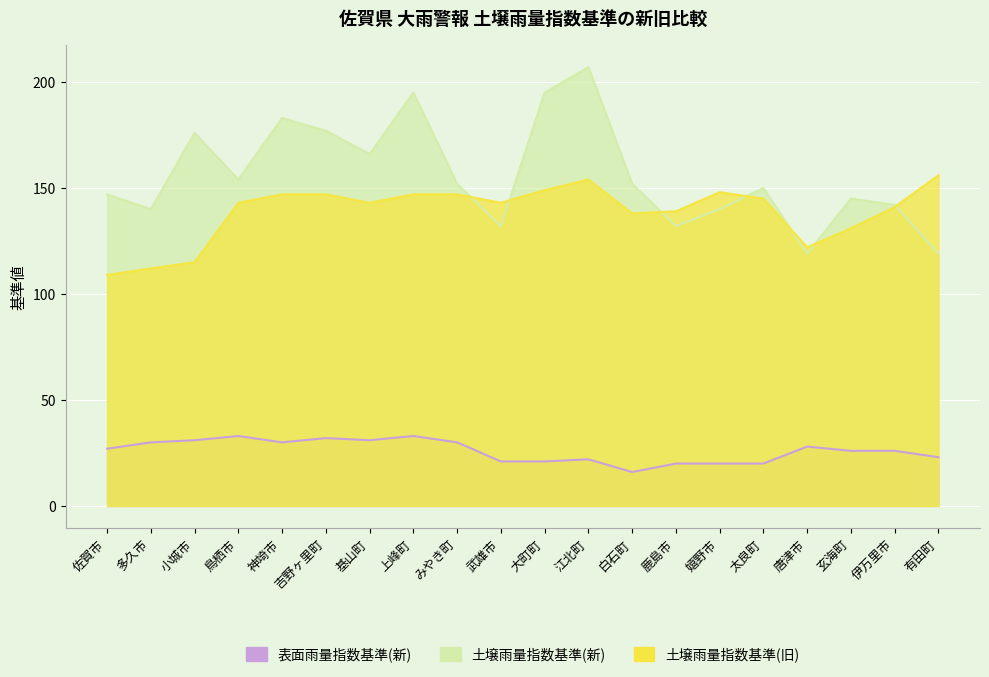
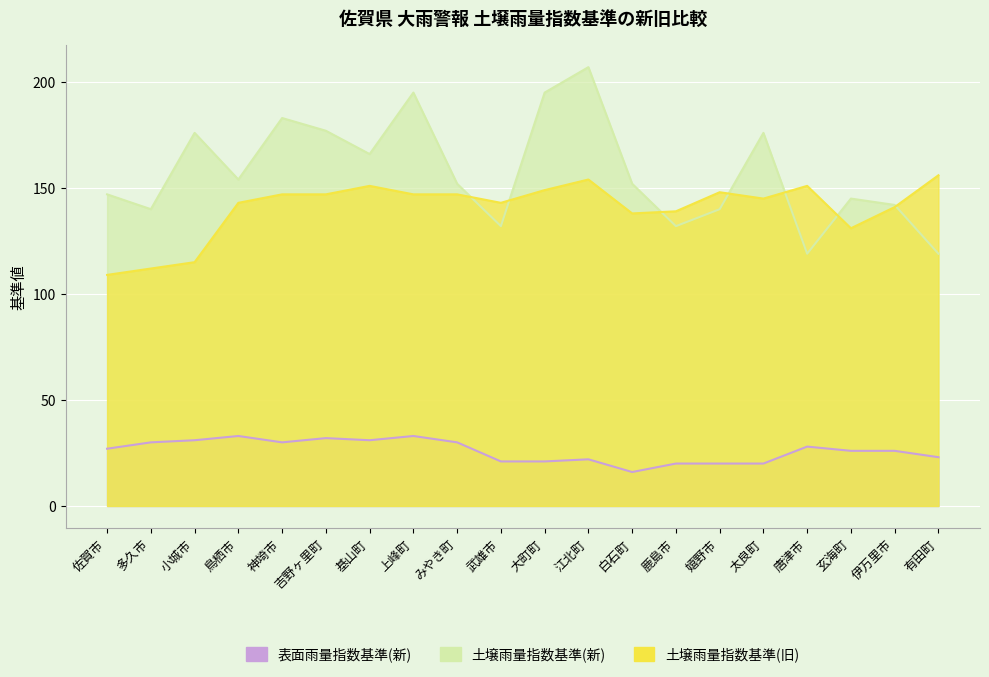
  {
    "表面雨量指数基準(新)": {
      "佐賀市": 27,
      "多久市": 30,
      "小城市": 31,
      "鳥栖市": 33,
      "神埼市": 30,
      "吉野ヶ里町": 32,
      "基山町": 31,
      "上峰町": 33,
      "みやき町": 30,
      "武雄市": 21,
      "大町町": 21,
      "江北町": 22,
      "白石町": 16,
      "鹿島市": 20,
      "嬉野市": 20,
      "太良町": 20,
      "唐津市": 28,
      "玄海町": 26,
      "伊万里市": 26,
      "有田町": 23
    },
    "土壌雨量指数基準(新)": {
      "佐賀市": 147,
      "多久市": 140,
      "小城市": 176,
      "鳥栖市": 154,
      "神埼市": 183,
      "吉野ヶ里町": 177,
      "基山町": 166,
      "上峰町": 195,
      "みやき町": 152,
      "武雄市": 132,
      "大町町": 195,
      "江北町": 207,
      "白石町": 152,
      "鹿島市": 132,
      "嬉野市": 140,
-     "太良町": 150,
+     "太良町": 176,
      "唐津市": 119,
      "玄海町": 145,
      "有田町": 119
    },
    "土壌雨量指数基準(旧)": {
      "佐賀市": 109,
      "多久市": 112,
      "小城市": 115,
      "鳥栖市": 143,
      "神埼市": 147,
      "吉野ヶ里町": 147,
-     "基山町": 143,
+     "基山町": 151,
      "上峰町": 147,
      "みやき町": 147,
      "武雄市": 143,
      "大町町": 149,
      "江北町": 154,
      "白石町": 138,
      "鹿島市": 139,
      "嬉野市": 148,
      "太良町": 145,
-     "唐津市": 122,
+     "唐津市": 151,
      "玄海町": 131,
      "有田町": 156
    }
  }
